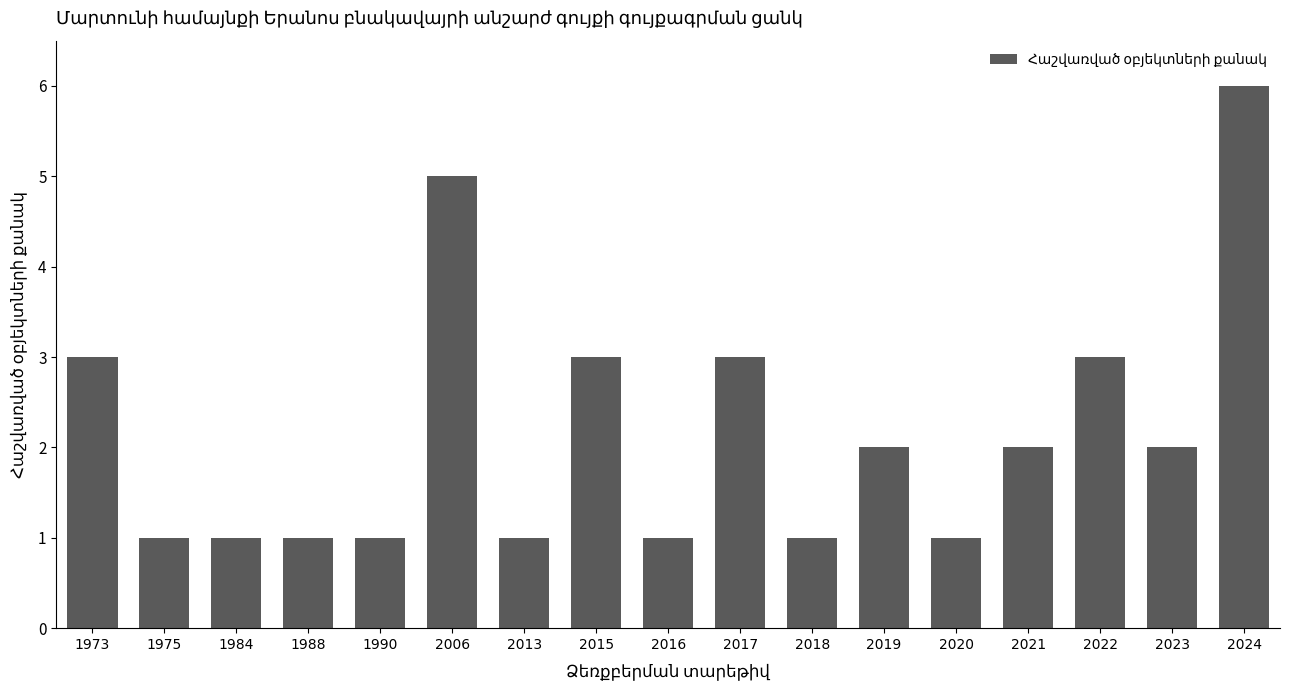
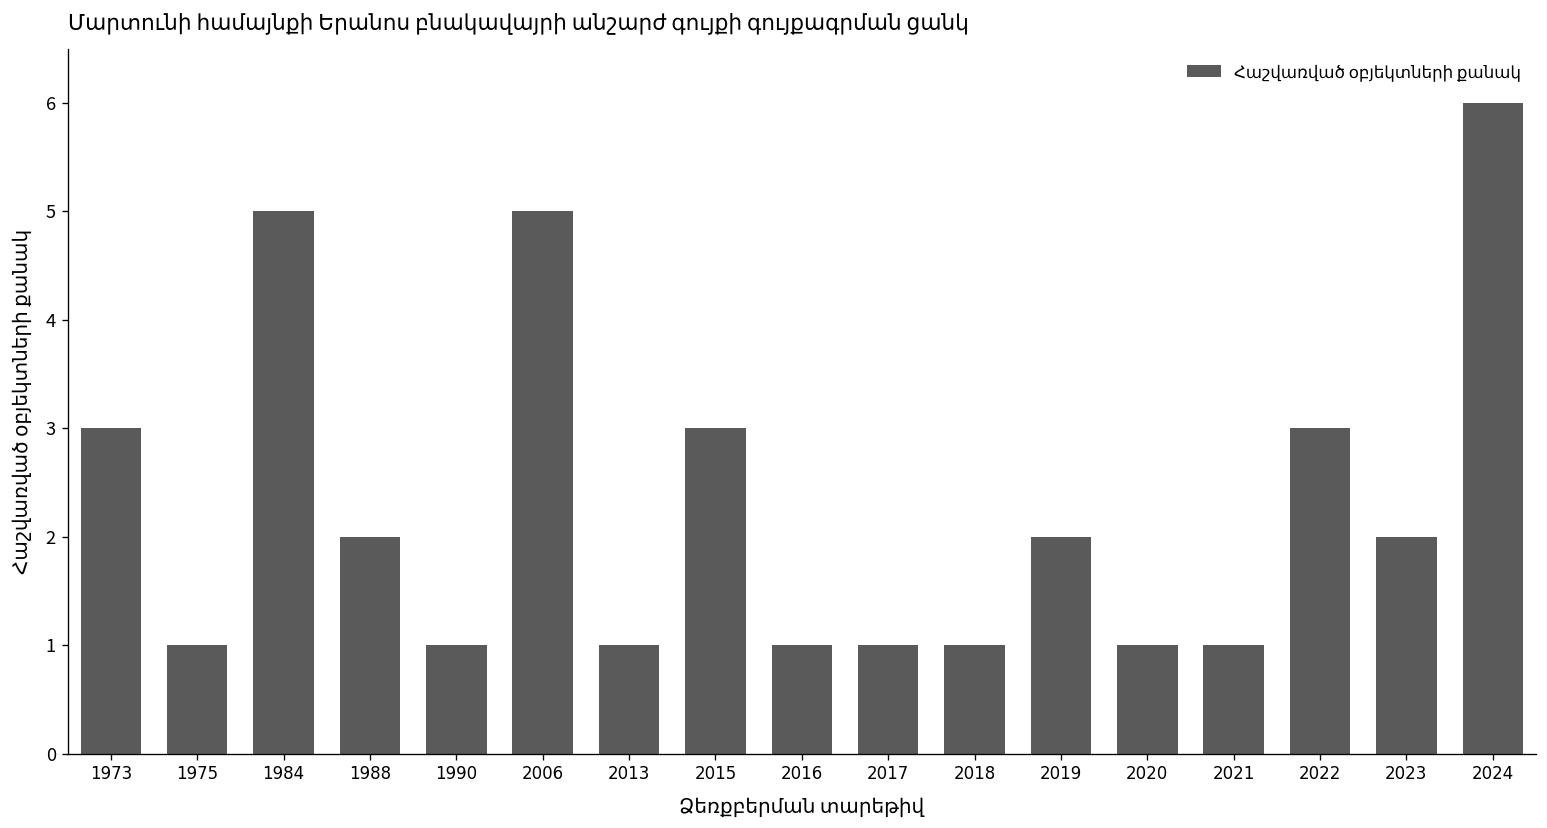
  {
    "1973": 3,
    "1975": 1,
-   "1984": 1,
-   "1988": 1,
+   "1984": 5,
+   "1988": 2,
    "1990": 1,
    "2006": 5,
    "2013": 1,
    "2015": 3,
    "2016": 1,
-   "2017": 3,
+   "2017": 1,
    "2018": 1,
    "2019": 2,
    "2020": 1,
-   "2021": 2,
+   "2021": 1,
    "2022": 3,
    "2023": 2,
    "2024": 6
  }
